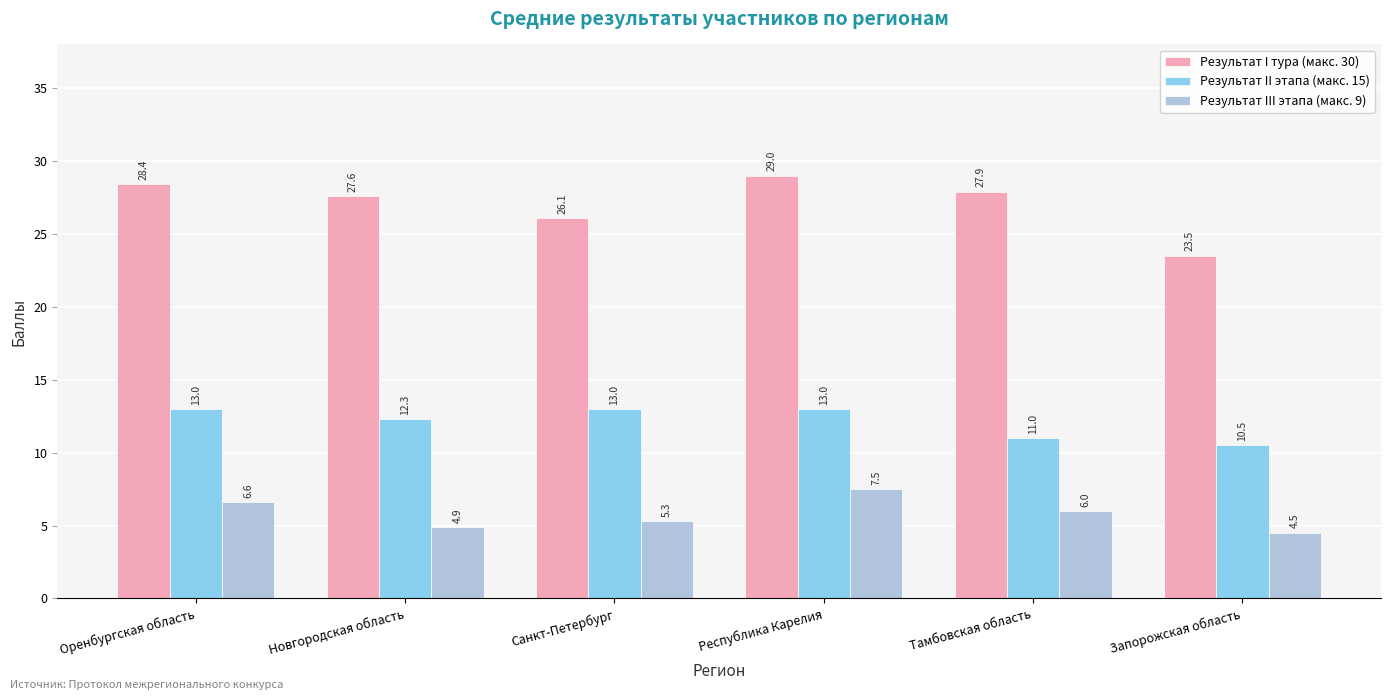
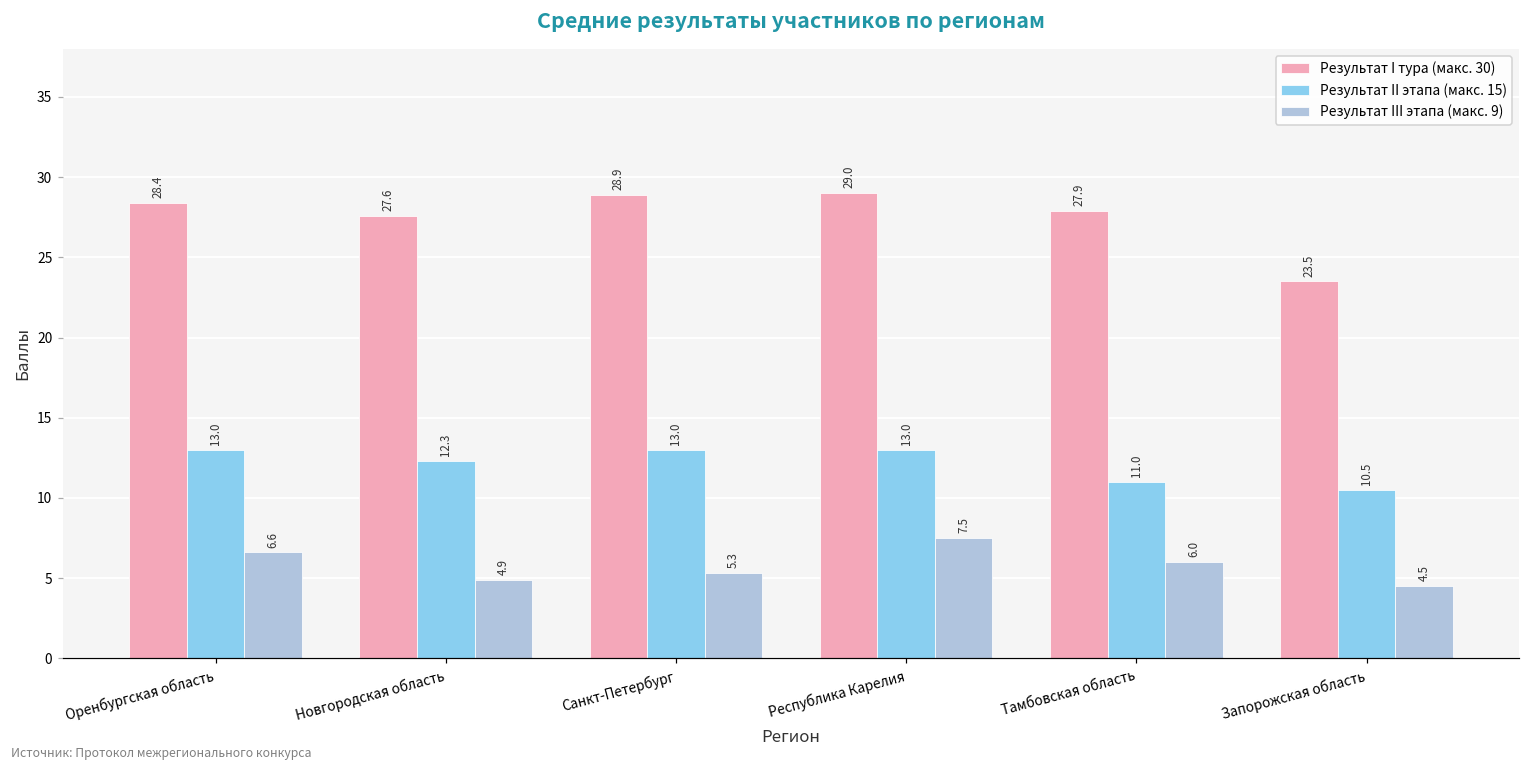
  {
    "Результат I тура (макс. 30)": {
      "Оренбургская область": 28.4,
      "Новгородская область": 27.6,
-     "Санкт-Петербург": 26.1,
+     "Санкт-Петербург": 28.9,
      "Республика Карелия": 29.0,
      "Тамбовская область": 27.9,
      "Запорожская область": 23.5
    }
  }
